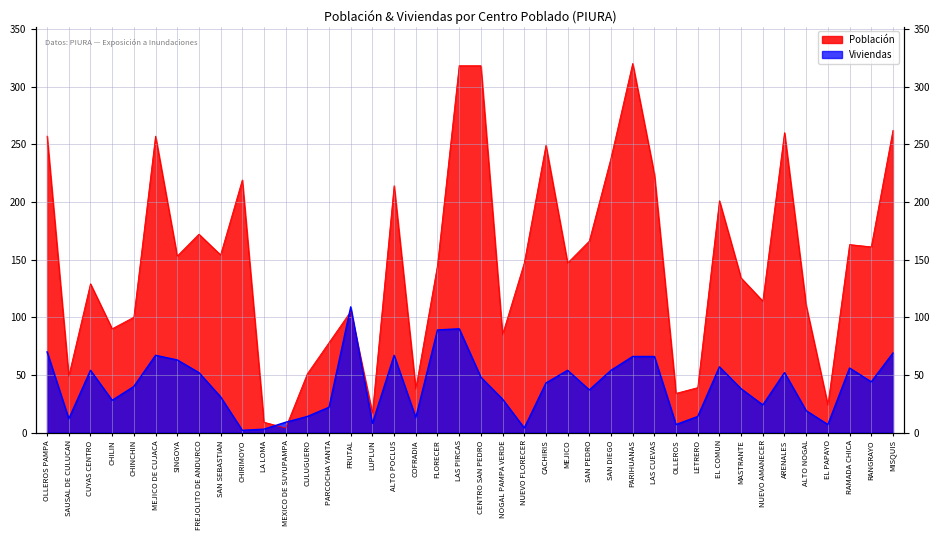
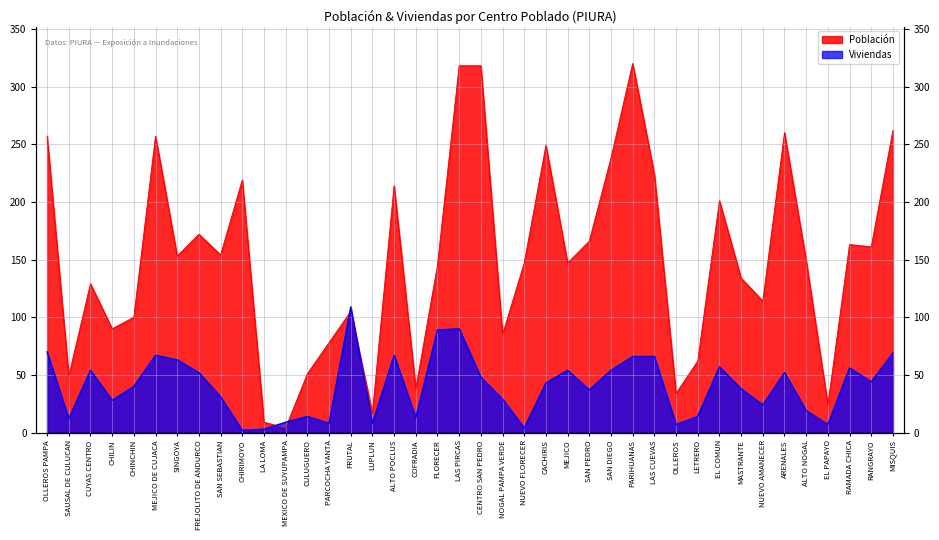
  {
    "Población": {
      "OLLEROS PAMPA": 257,
      "SAUSAL DE CULUCAN": 49,
      "CUYAS CENTRO": 129,
      "CHILIN": 90,
      "CHINCHIN": 100,
      "MEJICO DE CUJACA": 257,
      "SINGOYA": 153,
      "FREJOLITO DE ANDURCO": 172,
      "SAN SEBASTIAN": 154,
      "CHIRIMOYO": 219,
      "LA LOMA": 9,
      "MEXICO DE SUYUPAMPA": 4,
      "CULUGUERO": 51,
      "PARCOCHA YANTA": 78,
      "FRUTAL": 105,
      "LUPLUN": 17,
      "ALTO POCLUS": 214,
      "COFRADIA": 38,
      "FLORECER": 145,
      "LAS PIRCAS": 318,
      "CENTRO SAN PEDRO": 318,
      "NOGAL PAMPA VERDE": 85,
      "NUEVO FLORECER": 147,
      "CACHIRIS": 249,
      "MEJICO": 147,
      "SAN PEDRO": 166,
      "SAN DIEGO": 238,
      "PARIHUANAS": 320,
      "LAS CUEVAS": 224,
      "OLLEROS": 34,
-     "LETRERO": 39,
+     "LETRERO": 62,
      "EL COMUN": 201,
      "MASTRANTE": 134,
      "NUEVO AMANECER": 114,
      "ARENALES": 260,
-     "ALTO NOGAL": 110,
+     "ALTO NOGAL": 149,
      "EL PAPAYO": 24,
      "RAMADA CHICA": 163,
      "RANGRAYO": 161,
      "MISQUIS": 262
    },
    "Viviendas": {
      "OLLEROS PAMPA": 70,
      "SAUSAL DE CULUCAN": 12,
      "CUYAS CENTRO": 54,
      "CHILIN": 28,
      "CHINCHIN": 40,
      "MEJICO DE CUJACA": 67,
      "SINGOYA": 63,
      "FREJOLITO DE ANDURCO": 52,
      "SAN SEBASTIAN": 31,
      "CHIRIMOYO": 2,
      "LA LOMA": 3,
      "MEXICO DE SUYUPAMPA": 9,
      "CULUGUERO": 14,
-     "PARCOCHA YANTA": 22,
+     "PARCOCHA YANTA": 8,
      "FRUTAL": 109,
      "LUPLUN": 8,
      "ALTO POCLUS": 67,
      "COFRADIA": 13,
      "FLORECER": 89,
      "LAS PIRCAS": 90,
      "CENTRO SAN PEDRO": 48,
      "NOGAL PAMPA VERDE": 29,
      "NUEVO FLORECER": 4,
      "CACHIRIS": 43,
      "MEJICO": 54,
      "SAN PEDRO": 37,
      "SAN DIEGO": 54,
      "PARIHUANAS": 66,
      "LAS CUEVAS": 66,
      "OLLEROS": 7,
      "LETRERO": 14,
      "EL COMUN": 57,
      "MASTRANTE": 38,
      "NUEVO AMANECER": 24,
      "ARENALES": 52,
      "ALTO NOGAL": 19,
      "EL PAPAYO": 7,
      "RAMADA CHICA": 56,
      "RANGRAYO": 44,
      "MISQUIS": 69
    }
  }
